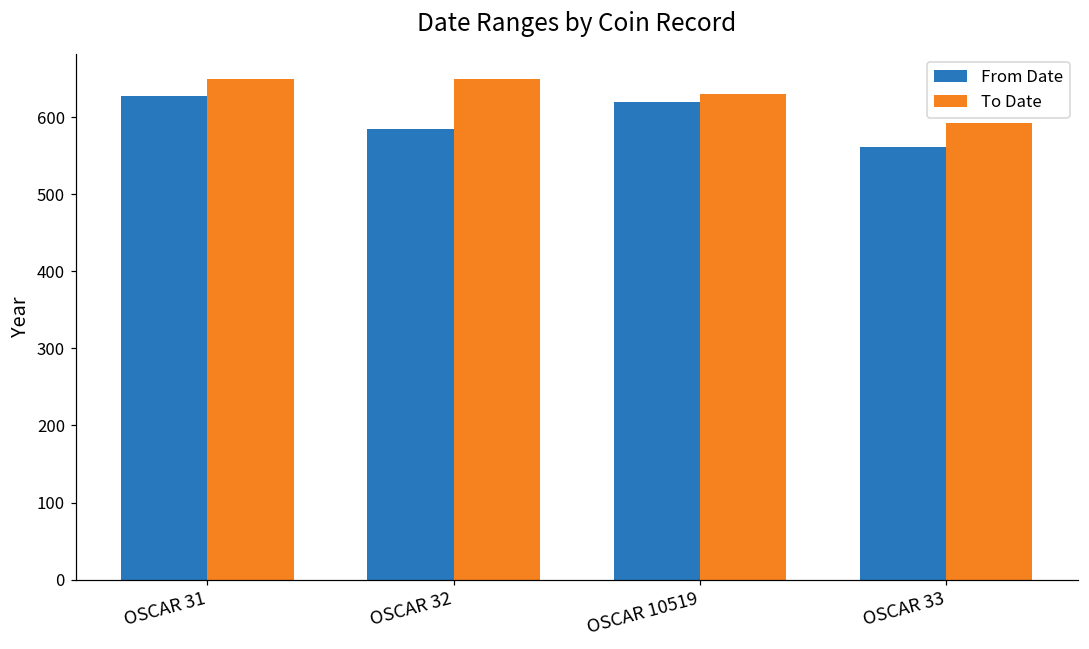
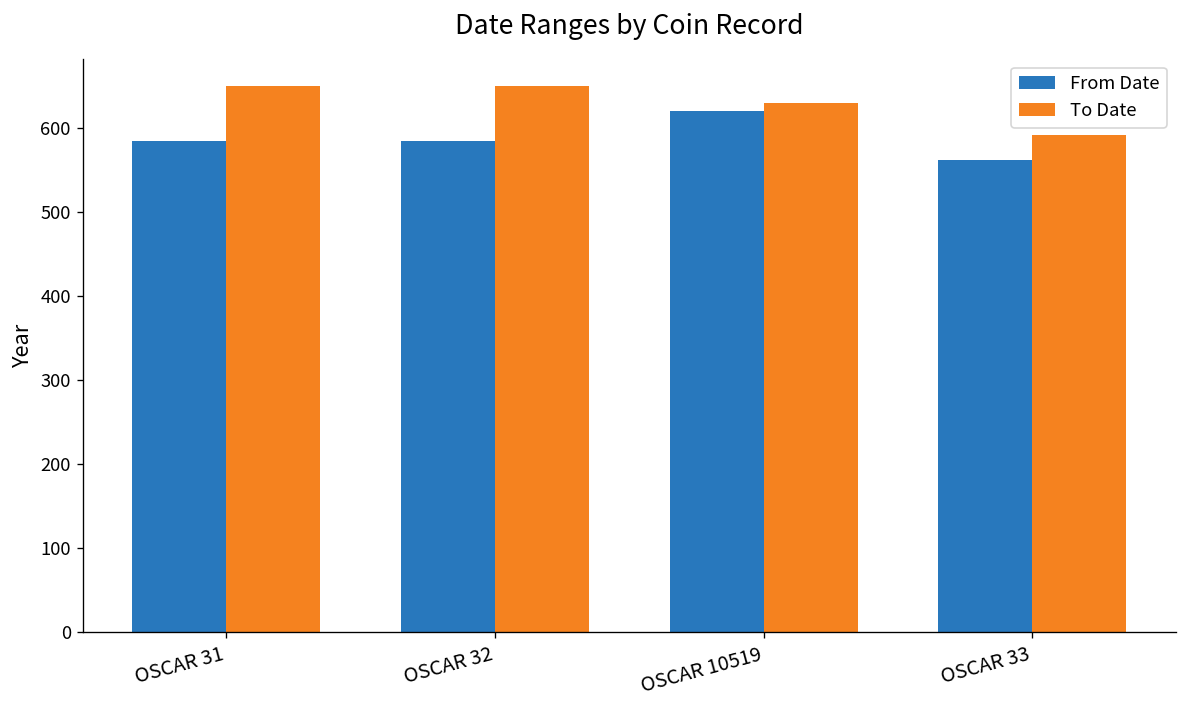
  {
    "From Date": {
-     "OSCAR 31": 630,
+     "OSCAR 31": 590,
      "OSCAR 32": 590,
      "OSCAR 10519": 620,
      "OSCAR 33": 560
    },
    "To Date": {
      "OSCAR 31": 650,
      "OSCAR 32": 650,
      "OSCAR 10519": 630,
      "OSCAR 33": 590
    }
  }
